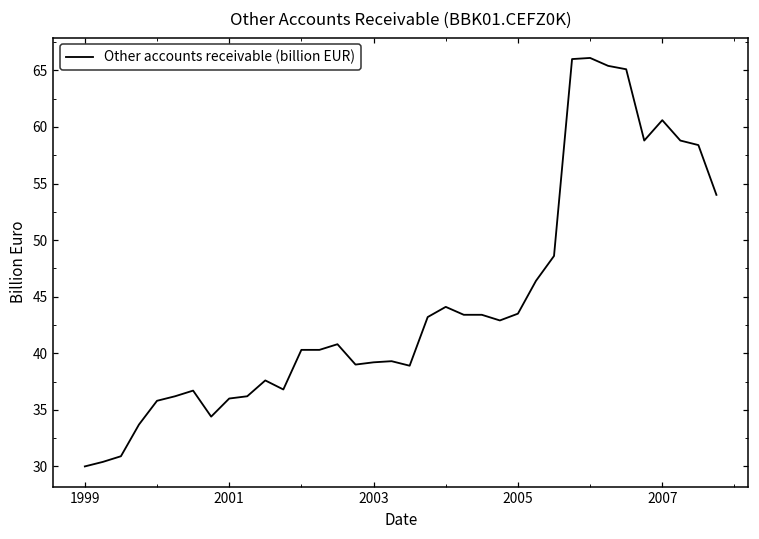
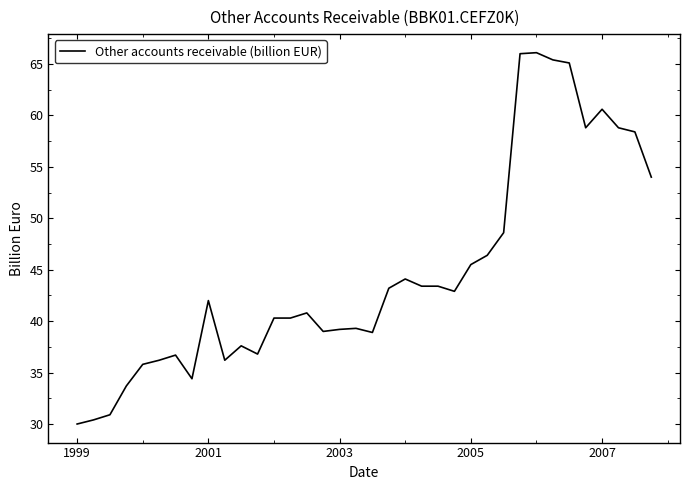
  {
    "1999": 30.0,
-   "2001": 36,
+   "2001": 42,
    "2003": 39.2,
-   "2005": 43.5,
+   "2005": 45.5,
    "2007": 60.6
  }
